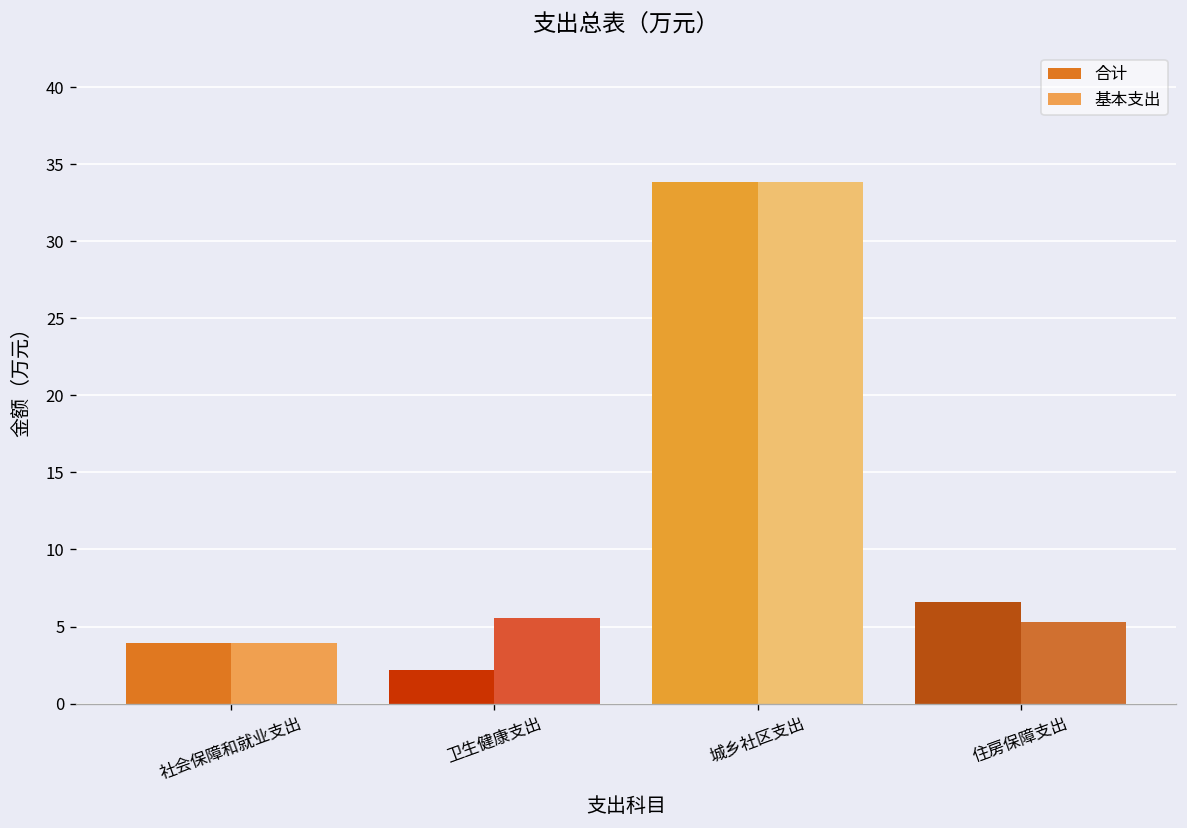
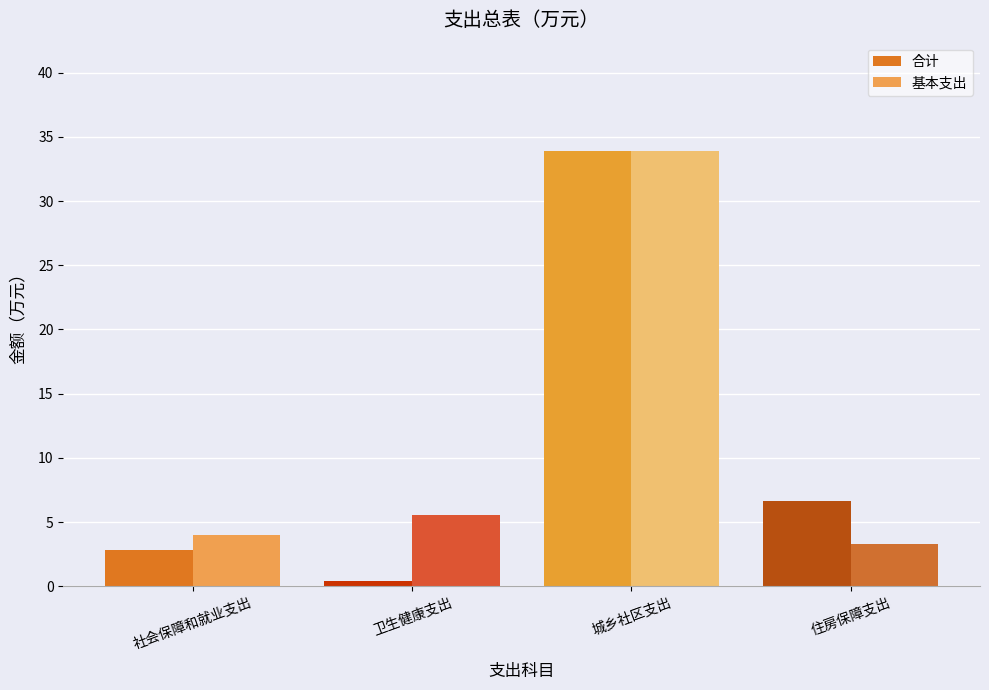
  {
    "合计": {
-     "社会保障和就业支出": 4.0,
-     "卫生健康支出": 2.2,
+     "社会保障和就业支出": 2.8,
+     "卫生健康支出": 0.4,
      "城乡社区支出": 33.9,
      "住房保障支出": 6.6
    },
    "基本支出": {
      "社会保障和就业支出": 4.0,
      "卫生健康支出": 5.6,
      "城乡社区支出": 33.9,
-     "住房保障支出": 5.3
+     "住房保障支出": 3.3
    }
  }
